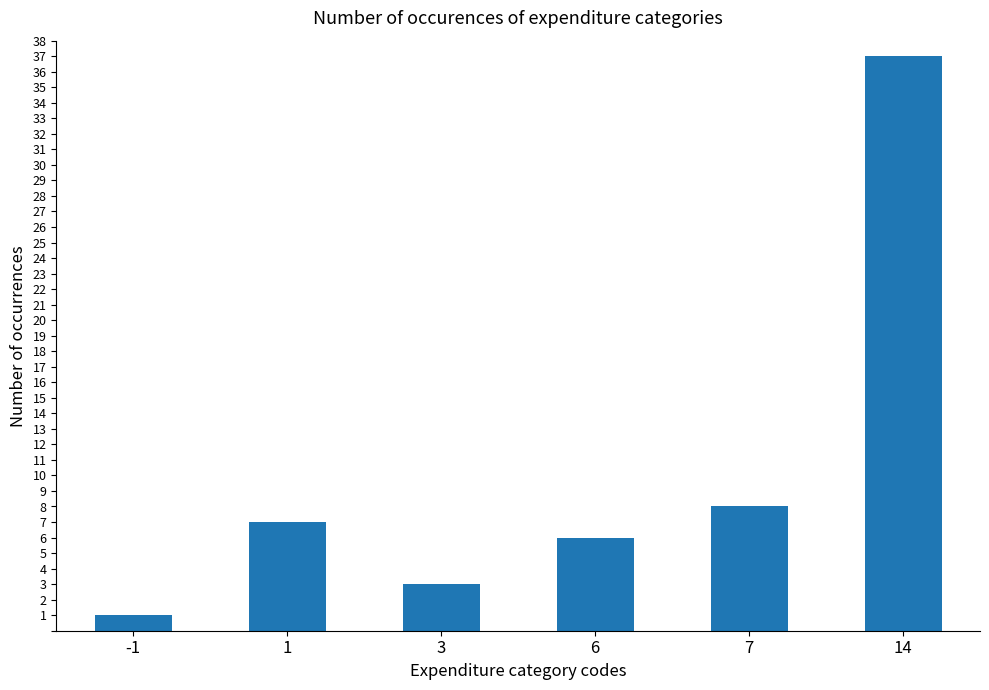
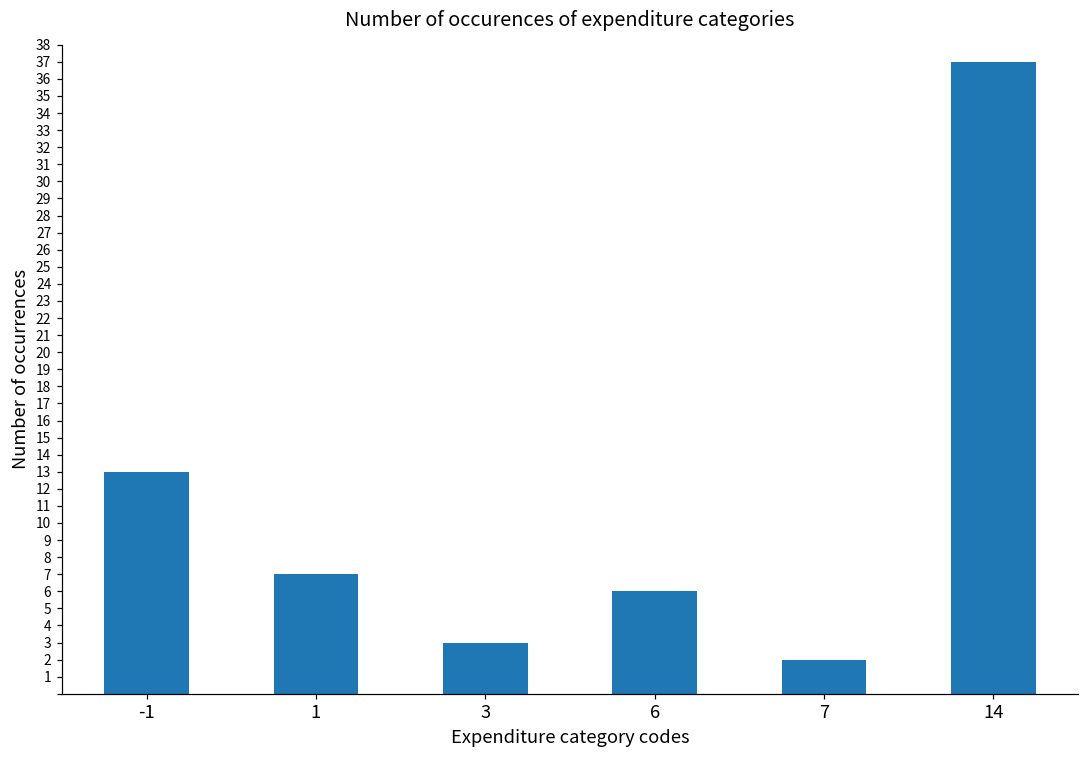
  {
-   "-1": 1,
+   "-1": 13,
    "1": 7,
    "3": 3,
    "6": 6,
-   "7": 8,
+   "7": 2,
    "14": 37
  }
